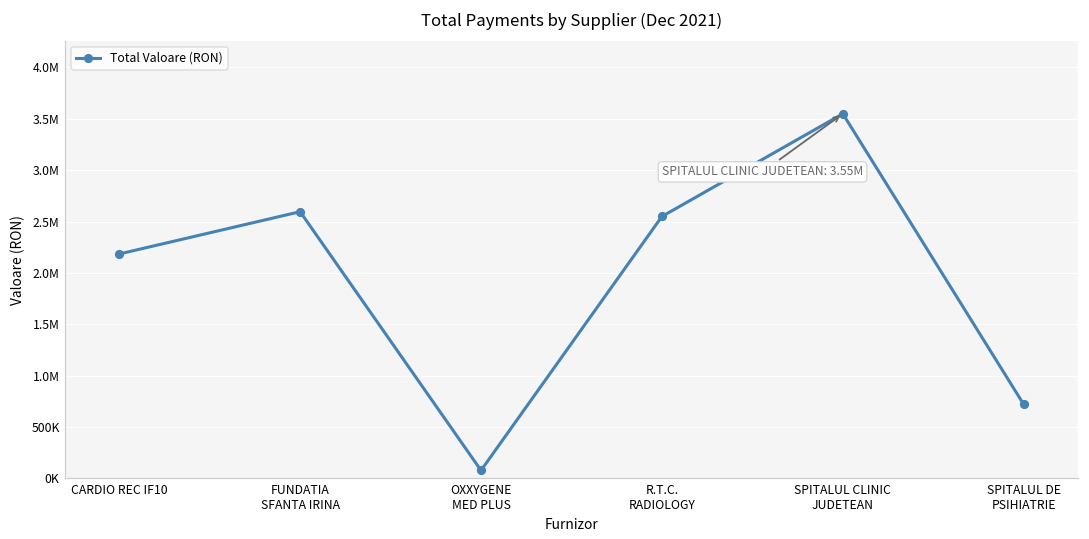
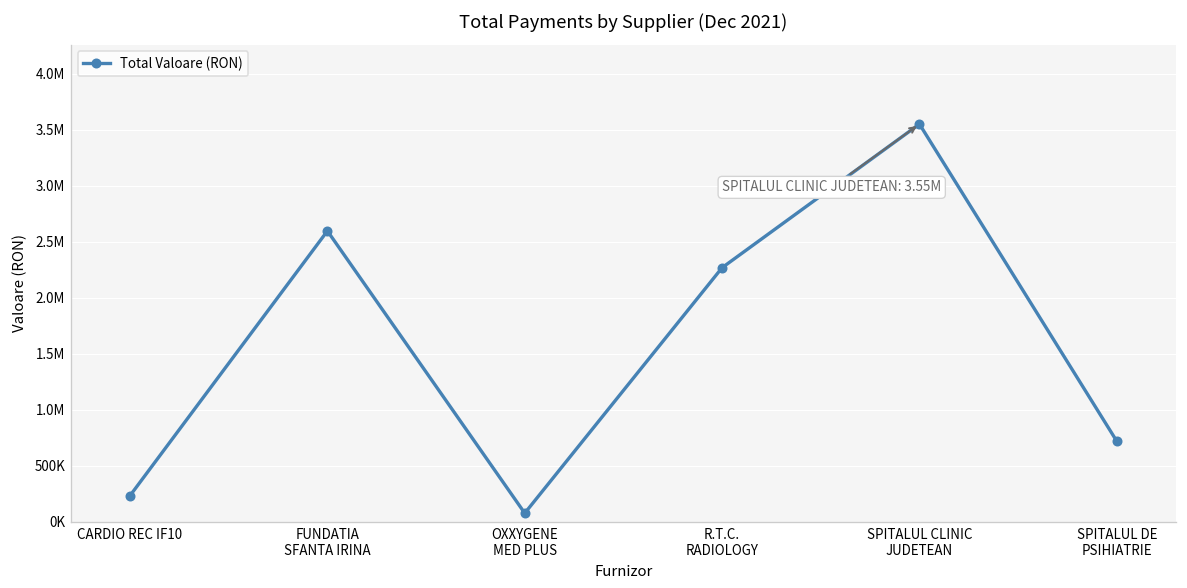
  {
-   "CARDIO REC IF10": 2200000,
+   "CARDIO REC IF10": 200000,
    "FUNDATIA SFANTA IRINA": 2600000,
    "OXXYGENE MED PLUS": 100000,
-   "R.T.C. RADIOLOGY": 2600000,
+   "R.T.C. RADIOLOGY": 2300000,
    "SPITALUL DE PSIHIATRIE": 700000
  }
